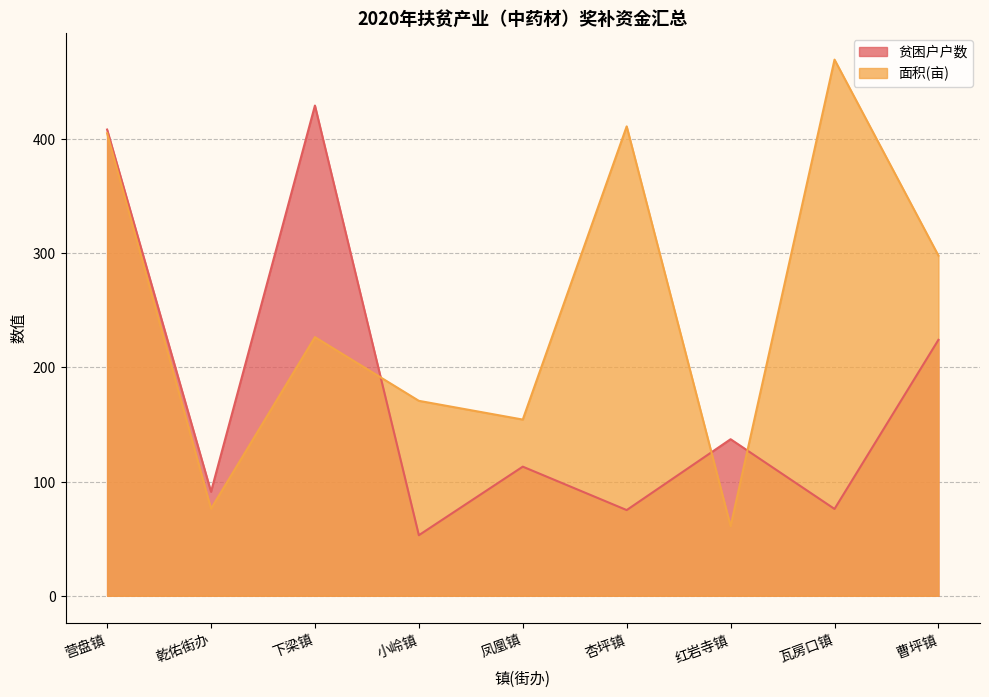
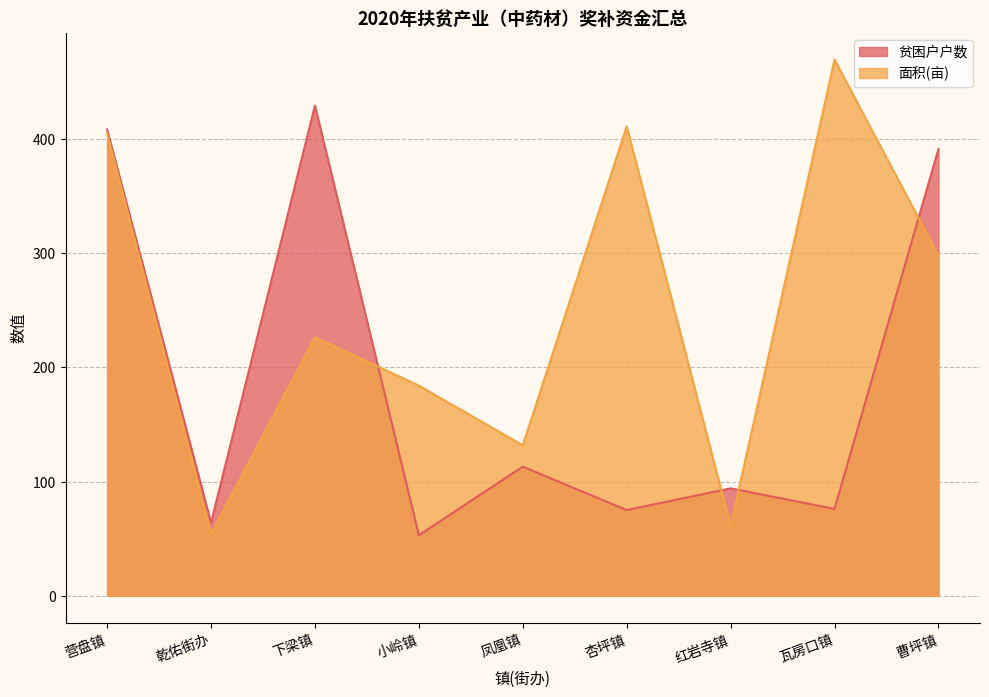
  {
    "贫困户户数": {
      "营盘镇": 408,
-     "乾佑街办": 91,
+     "乾佑街办": 64,
      "下梁镇": 429,
      "小岭镇": 53,
      "凤凰镇": 113,
      "杏坪镇": 75,
-     "红岩寺镇": 137,
+     "红岩寺镇": 94,
      "瓦房口镇": 76,
-     "曹坪镇": 224
+     "曹坪镇": 391
    },
    "面积(亩)": {
      "营盘镇": 405,
-     "乾佑街办": 76,
+     "乾佑街办": 54,
      "下梁镇": 226,
-     "小岭镇": 171,
-     "凤凰镇": 154,
+     "小岭镇": 184,
+     "凤凰镇": 132,
      "杏坪镇": 411,
      "红岩寺镇": 61,
      "瓦房口镇": 469,
      "曹坪镇": 298
    }
  }
